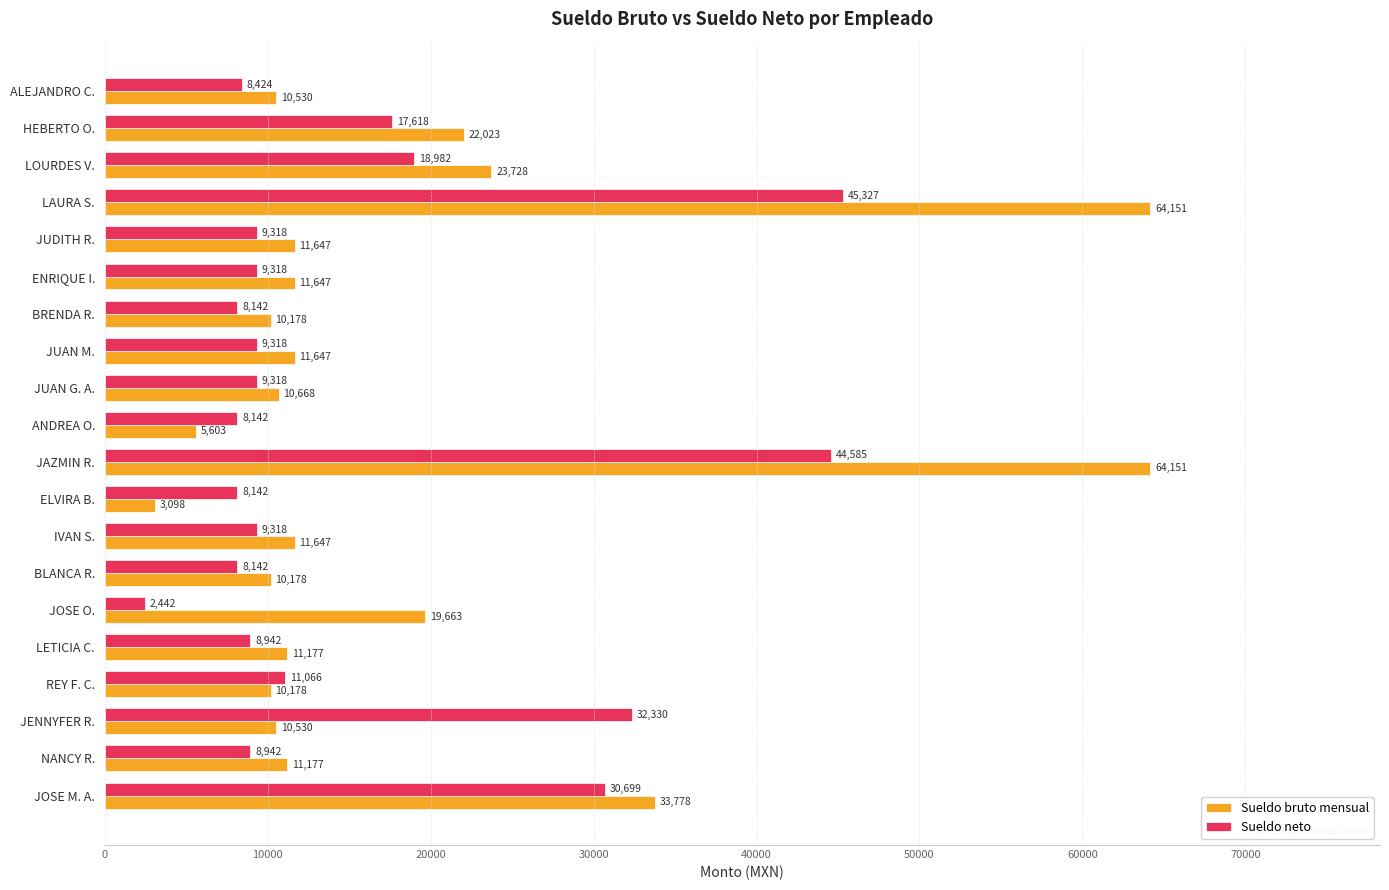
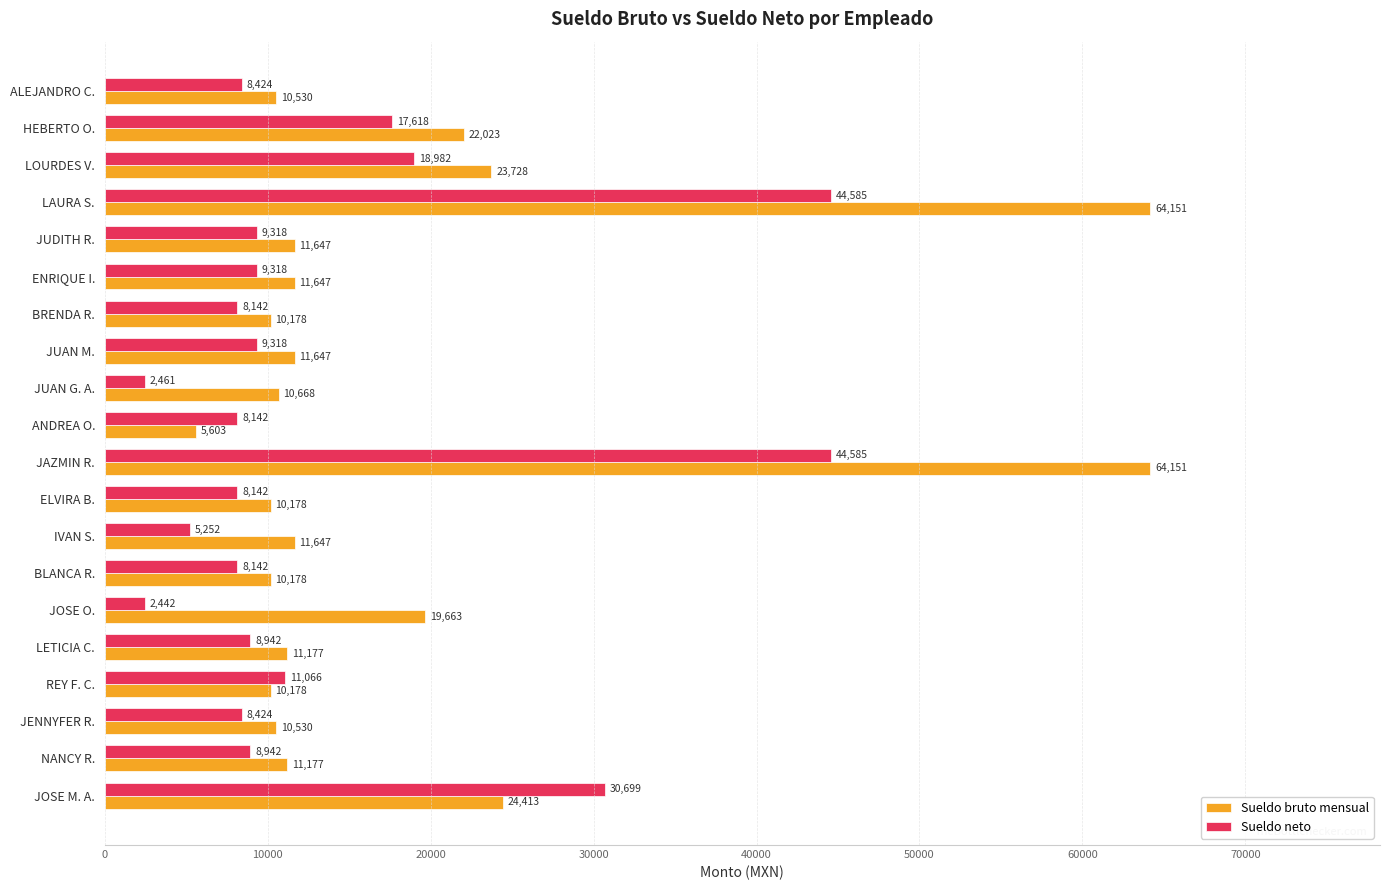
  {
    "Sueldo bruto mensual": {
      "ALEJANDRO C.": "10,530",
      "HEBERTO O.": "22,023",
      "LOURDES V.": "23,728",
      "LAURA S.": "64,151",
      "JUDITH R.": "11,647",
      "ENRIQUE I.": "11,647",
      "BRENDA R.": "10,178",
      "JUAN M.": "11,647",
      "JUAN G. A.": "10,668",
      "ANDREA O.": "5,603",
      "JAZMIN R.": "64,151",
-     "ELVIRA B.": "3,098",
+     "ELVIRA B.": "10,178",
      "IVAN S.": "11,647",
      "BLANCA R.": "10,178",
      "JOSE O.": "19,663",
      "LETICIA C.": "11,177",
      "REY F. C.": "10,178",
      "JENNYFER R.": "10,530",
      "NANCY R.": "11,177",
-     "JOSE M. A.": "33,778"
+     "JOSE M. A.": "24,413"
    },
    "Sueldo neto": {
      "ALEJANDRO C.": "8,424",
      "HEBERTO O.": "17,618",
      "LOURDES V.": "18,982",
-     "LAURA S.": "45,327",
+     "LAURA S.": "44,585",
      "JUDITH R.": "9,318",
      "ENRIQUE I.": "9,318",
      "BRENDA R.": "8,142",
      "JUAN M.": "9,318",
-     "JUAN G. A.": "9,318",
+     "JUAN G. A.": "2,461",
      "ANDREA O.": "8,142",
      "JAZMIN R.": "44,585",
      "ELVIRA B.": "8,142",
-     "IVAN S.": "9,318",
+     "IVAN S.": "5,252",
      "BLANCA R.": "8,142",
      "JOSE O.": "2,442",
      "LETICIA C.": "8,942",
      "REY F. C.": "11,066",
-     "JENNYFER R.": "32,330",
+     "JENNYFER R.": "8,424",
      "NANCY R.": "8,942",
      "JOSE M. A.": "30,699"
    }
  }
